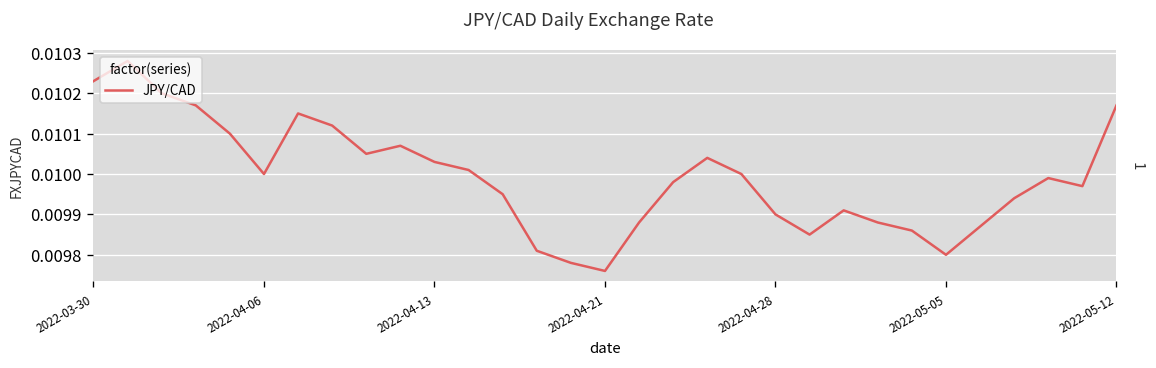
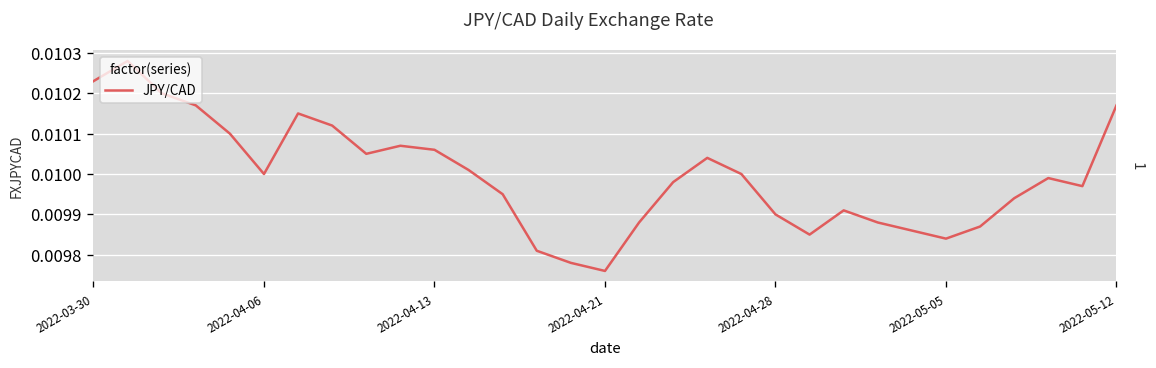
  {
    "2022-03-30": 0.01023,
    "2022-04-06": 0.01000,
-   "2022-04-13": 0.01003,
+   "2022-04-13": 0.01006,
    "2022-04-21": 0.00976,
    "2022-04-28": 0.00990,
-   "2022-05-05": 0.00980,
+   "2022-05-05": 0.00984,
    "2022-05-12": 0.01017
  }
